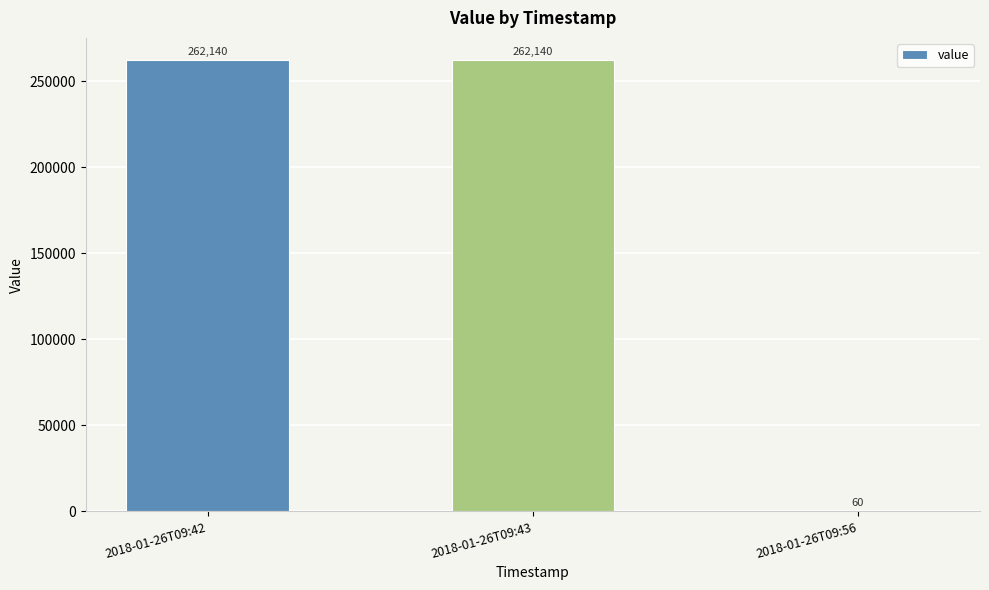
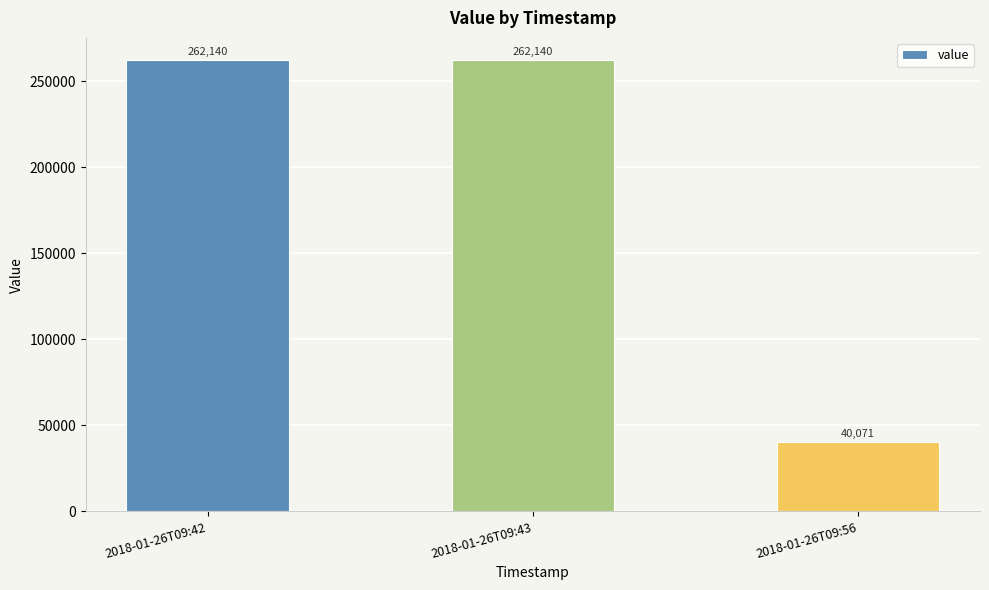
  {
    "2018-01-26T09:42": "262,140",
    "2018-01-26T09:43": "262,140",
-   "2018-01-26T09:56": "60"
+   "2018-01-26T09:56": "40,071"
  }
